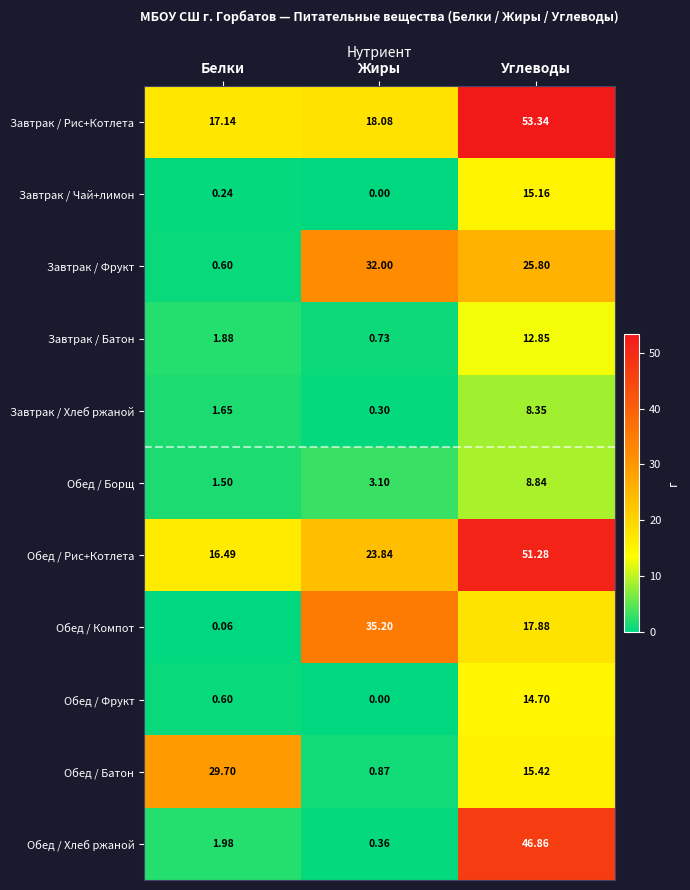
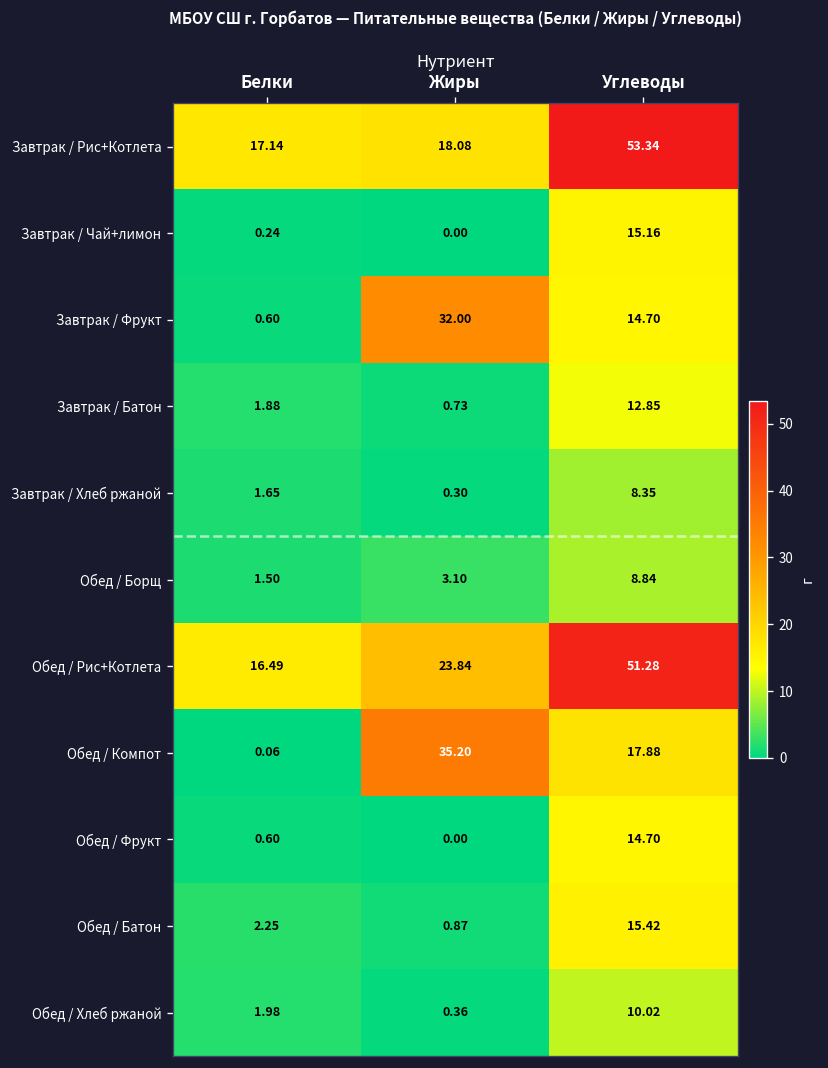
  {
    "Завтрак / Рис+Котлета": {
      "Белки": 17.14,
      "Жиры": 18.08,
      "Углеводы": 53.34
    },
    "Завтрак / Чай+лимон": {
      "Белки": 0.24,
      "Жиры": 0.00,
      "Углеводы": 15.16
    },
    "Завтрак / Фрукт": {
      "Белки": 0.60,
      "Жиры": 32.00,
-     "Углеводы": 25.80
+     "Углеводы": 14.70
    },
    "Завтрак / Батон": {
      "Белки": 1.88,
      "Жиры": 0.73,
      "Углеводы": 12.85
    },
    "Завтрак / Хлеб ржаной": {
      "Белки": 1.65,
      "Жиры": 0.30,
      "Углеводы": 8.35
    },
    "Обед / Борщ": {
      "Белки": 1.50,
      "Жиры": 3.10,
      "Углеводы": 8.84
    },
    "Обед / Рис+Котлета": {
      "Белки": 16.49,
      "Жиры": 23.84,
      "Углеводы": 51.28
    },
    "Обед / Компот": {
      "Белки": 0.06,
      "Жиры": 35.20,
      "Углеводы": 17.88
    },
    "Обед / Фрукт": {
      "Белки": 0.60,
      "Жиры": 0.00,
      "Углеводы": 14.70
    },
    "Обед / Батон": {
-     "Белки": 29.70,
+     "Белки": 2.25,
      "Жиры": 0.87,
      "Углеводы": 15.42
    },
    "Обед / Хлеб ржаной": {
      "Белки": 1.98,
      "Жиры": 0.36,
-     "Углеводы": 46.86
+     "Углеводы": 10.02
    }
  }
